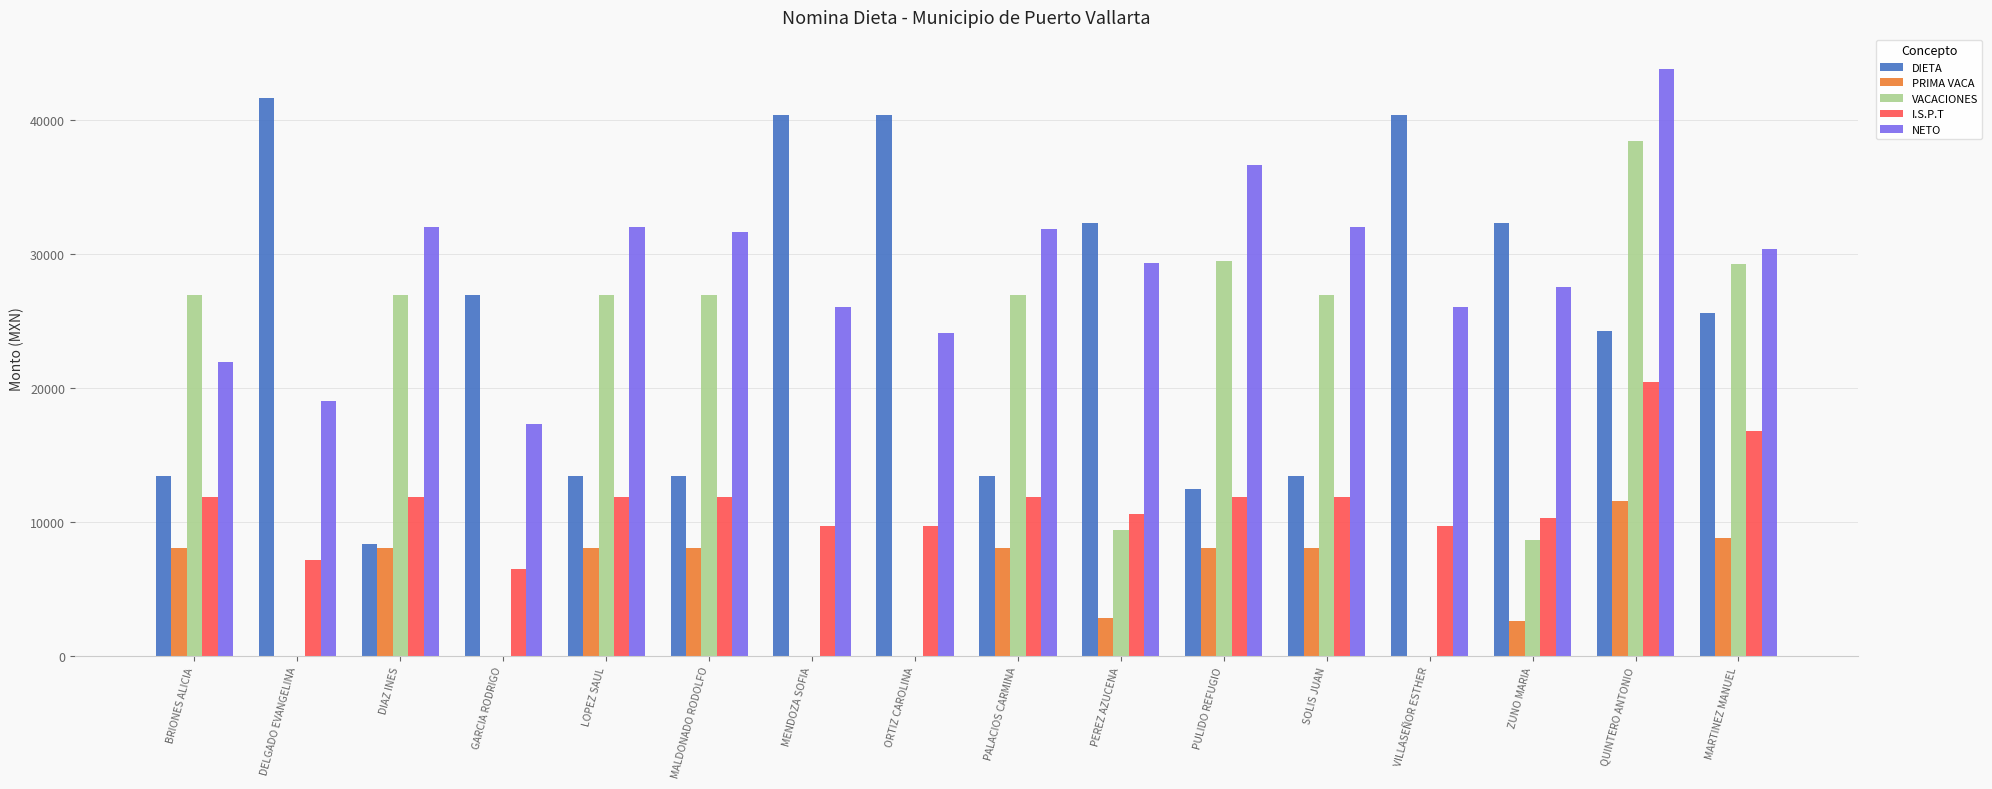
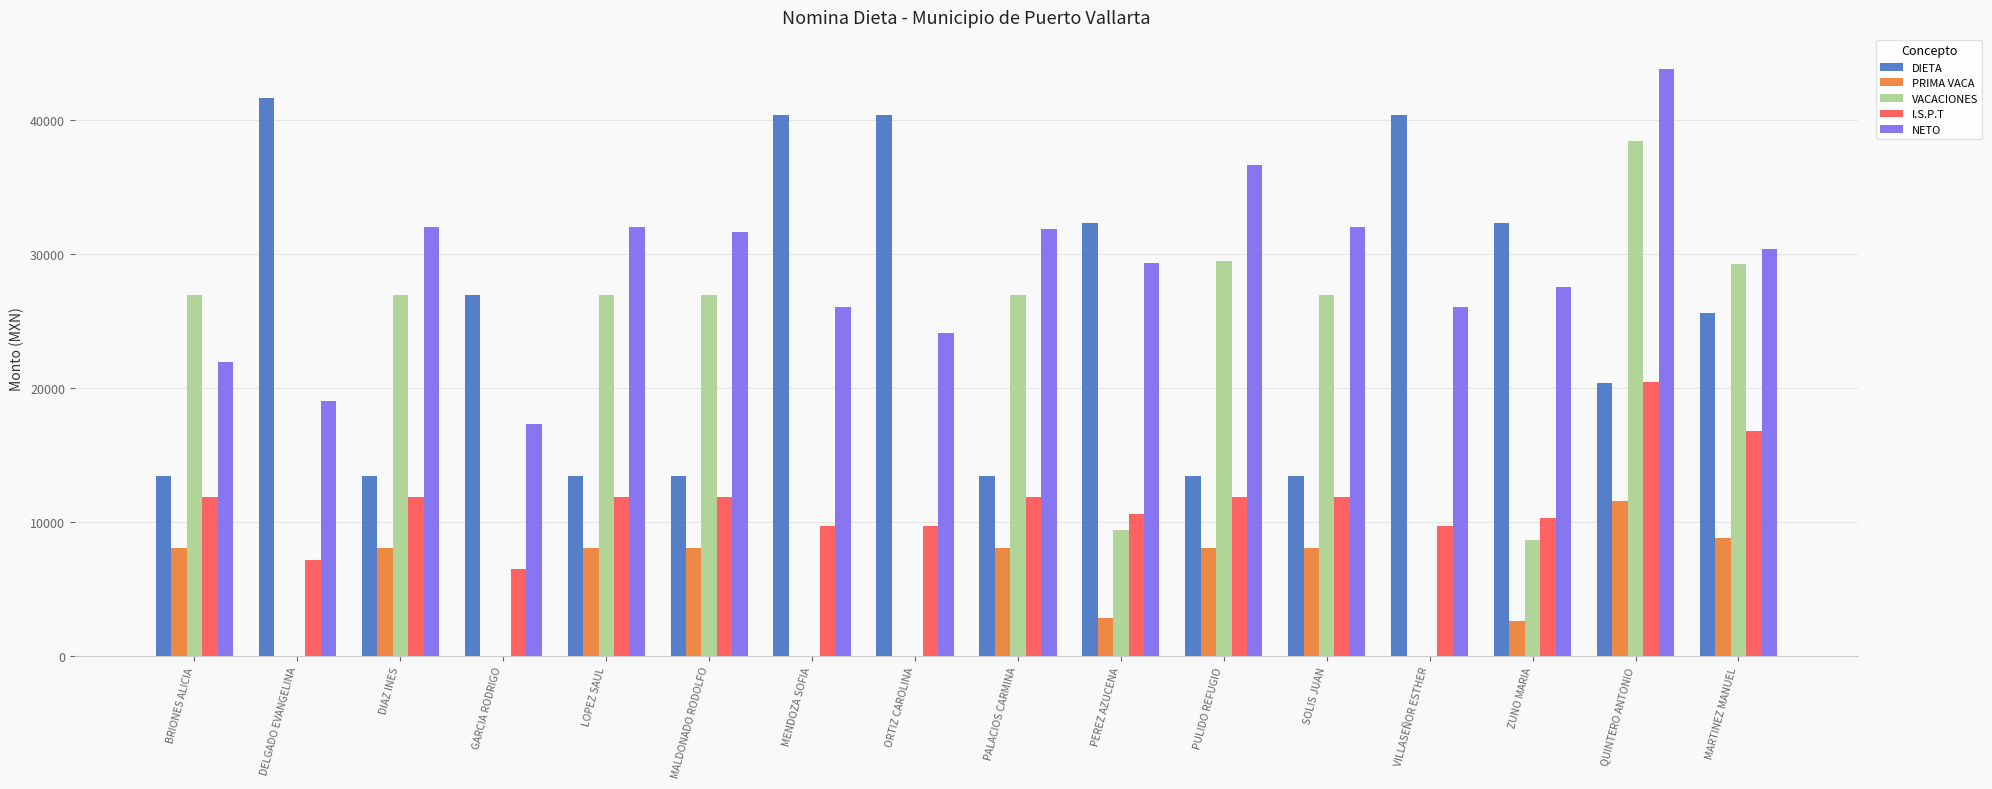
  {
    "DIETA": {
      "BRIONES ALICIA": 13400,
      "DELGADO EVANGELINA": 41600,
-     "DIAZ INES": 8300,
+     "DIAZ INES": 13400,
      "GARCIA RODRIGO": 26900,
      "LOPEZ SAUL": 13400,
      "MALDONADO RODOLFO": 13400,
      "MENDOZA SOFIA": 40300,
      "ORTIZ CAROLINA": 40300,
      "PALACIOS CARMINA": 13400,
      "PEREZ AZUCENA": 32300,
-     "PULIDO REFUGIO": 12500,
+     "PULIDO REFUGIO": 13400,
      "SOLIS JUAN": 13400,
      "VILLASEÑOR ESTHER": 40300,
      "ZUNO MARIA": 32300,
-     "QUINTERO ANTONIO": 24300,
+     "QUINTERO ANTONIO": 20400,
      "MARTINEZ MANUEL": 25500
    },
    "VACACIONES": {
      "BRIONES ALICIA": 26900,
      "DELGADO EVANGELINA": 0,
      "DIAZ INES": 26900,
      "GARCIA RODRIGO": 0,
      "LOPEZ SAUL": 26900,
      "MALDONADO RODOLFO": 26900,
      "MENDOZA SOFIA": 0,
      "ORTIZ CAROLINA": 0,
      "PALACIOS CARMINA": 26900,
      "PEREZ AZUCENA": 9400,
      "PULIDO REFUGIO": 29400,
      "SOLIS JUAN": 26900,
      "VILLASEÑOR ESTHER": 0,
      "ZUNO MARIA": 8600,
      "QUINTERO ANTONIO": 38400,
      "MARTINEZ MANUEL": 29200
    },
    "NETO": {
      "BRIONES ALICIA": 22000,
      "DELGADO EVANGELINA": 19000,
      "DIAZ INES": 32000,
      "GARCIA RODRIGO": 17300,
      "LOPEZ SAUL": 32000,
      "MALDONADO RODOLFO": 31600,
      "MENDOZA SOFIA": 26000,
      "ORTIZ CAROLINA": 24100,
      "PALACIOS CARMINA": 31800,
      "PEREZ AZUCENA": 29300,
      "PULIDO REFUGIO": 36600,
      "SOLIS JUAN": 32000,
      "VILLASEÑOR ESTHER": 26000,
      "ZUNO MARIA": 27500,
      "QUINTERO ANTONIO": 43800,
      "MARTINEZ MANUEL": 30300
    }
  }
